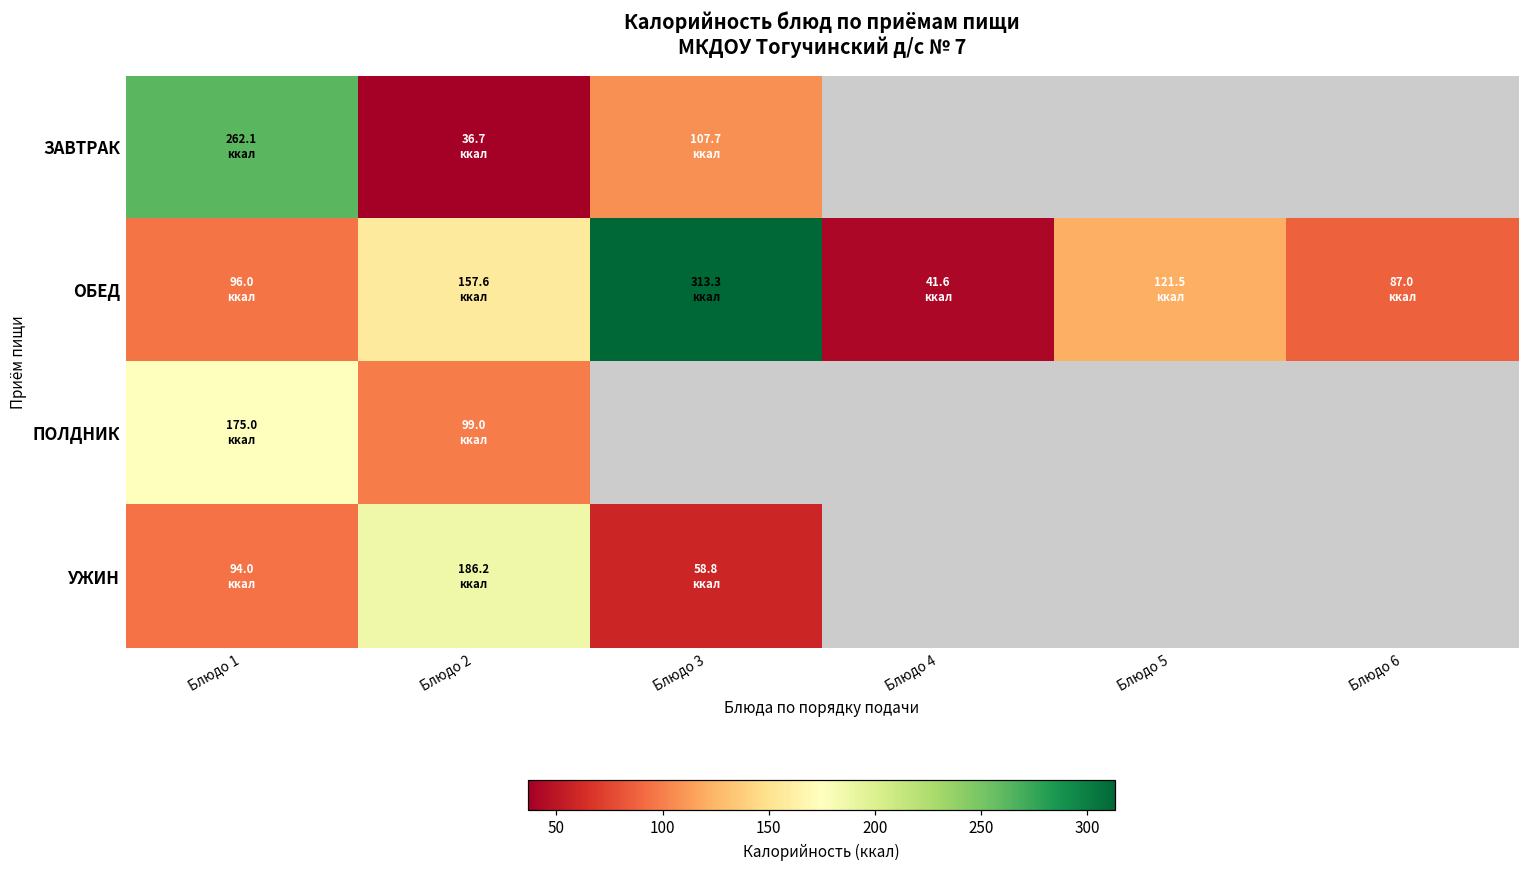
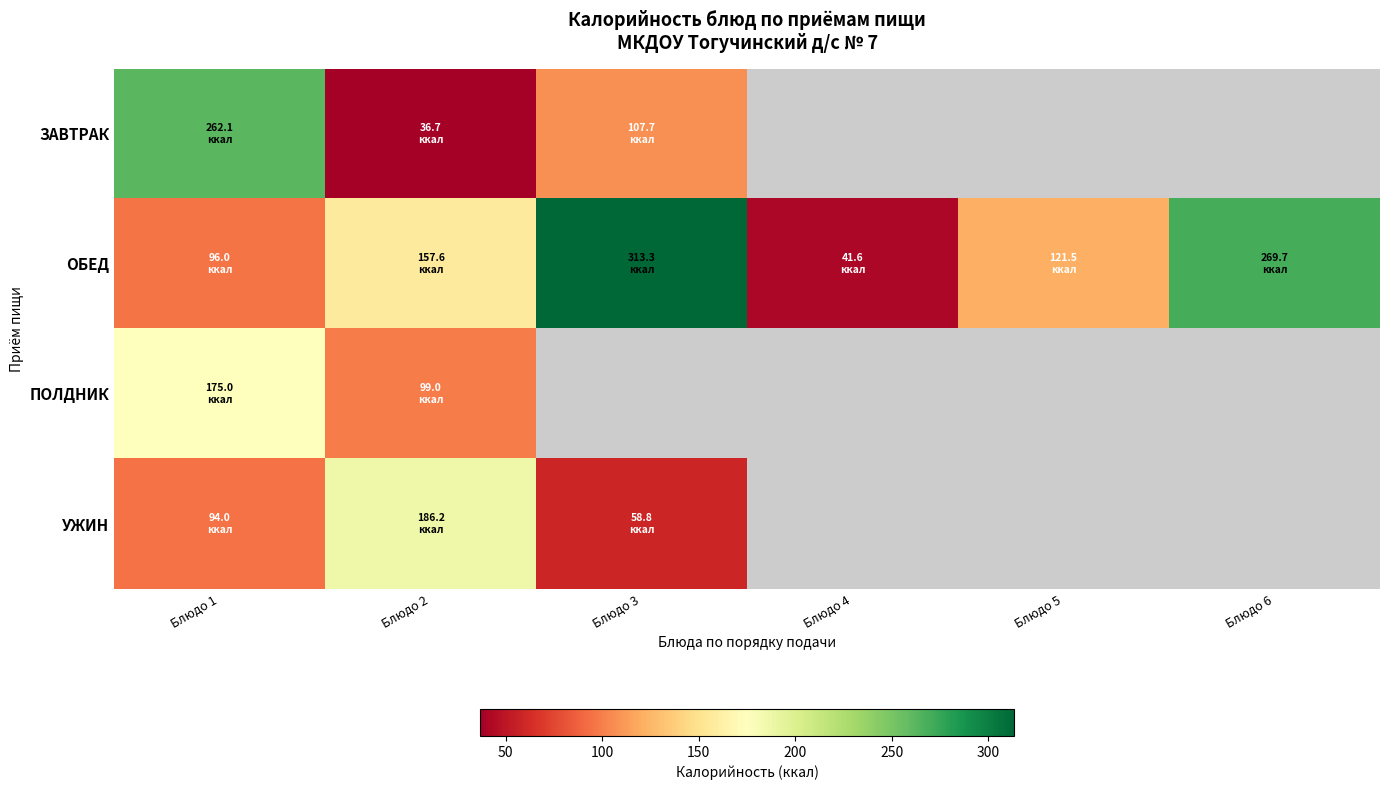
  {
    "ЗАВТРАК": {
      "Блюдо 1": 262.1,
      "Блюдо 2": 36.7,
      "Блюдо 3": 107.7
    },
    "ОБЕД": {
      "Блюдо 1": 96.0,
      "Блюдо 2": 157.6,
      "Блюдо 3": 313.3,
      "Блюдо 4": 41.6,
      "Блюдо 5": 121.5,
-     "Блюдо 6": 87.0
+     "Блюдо 6": 269.7
    },
    "ПОЛДНИК": {
      "Блюдо 1": 175.0,
      "Блюдо 2": 99.0
    },
    "УЖИН": {
      "Блюдо 1": 94.0,
      "Блюдо 2": 186.2,
      "Блюдо 3": 58.8
    }
  }
